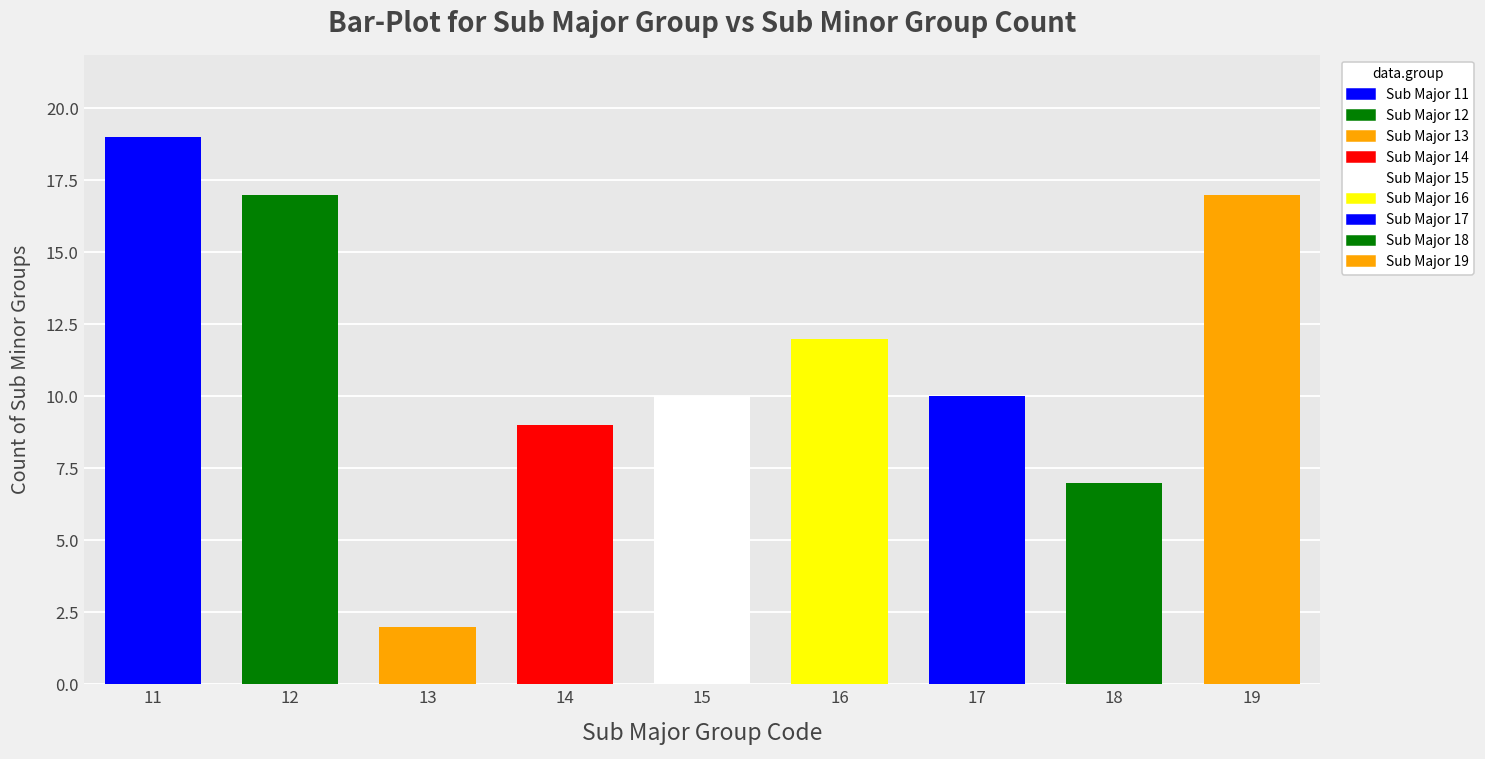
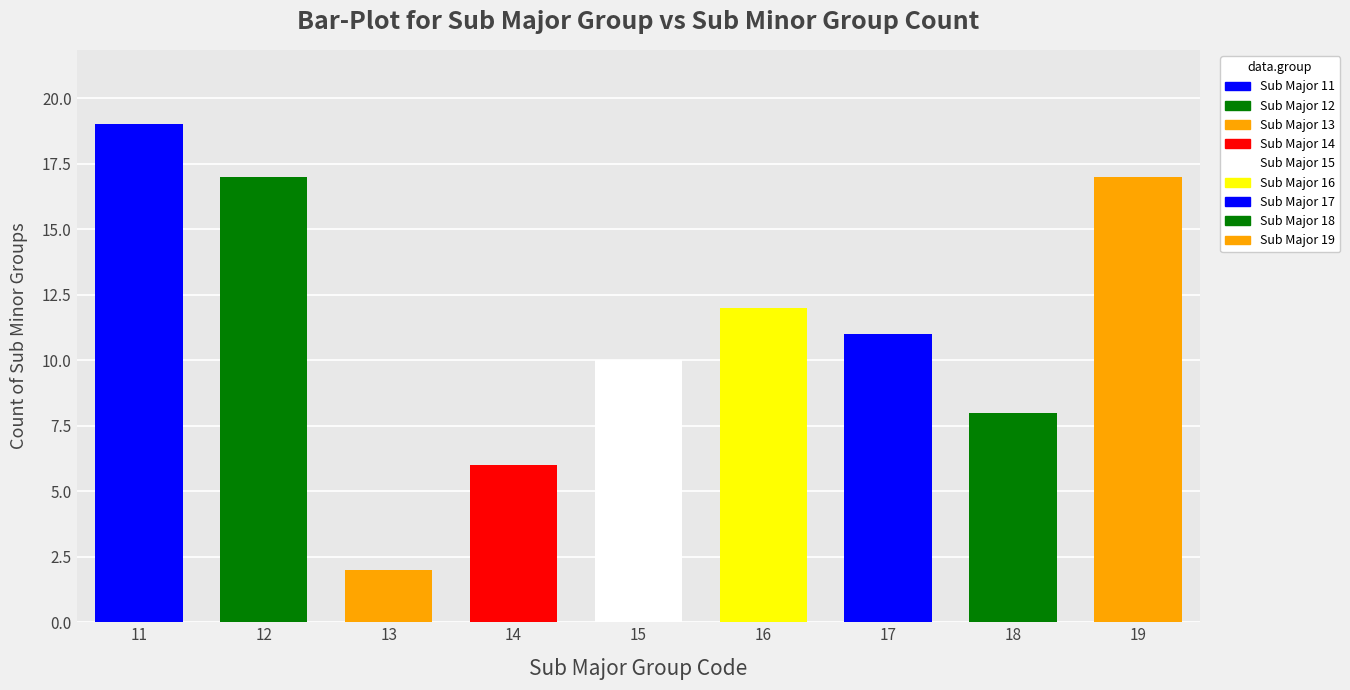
  {
    "11": 19,
    "12": 17,
    "13": 2,
-   "14": 9,
+   "14": 6,
    "15": 10,
    "16": 12,
-   "17": 10,
-   "18": 7,
+   "17": 11,
+   "18": 8,
    "19": 17
  }
